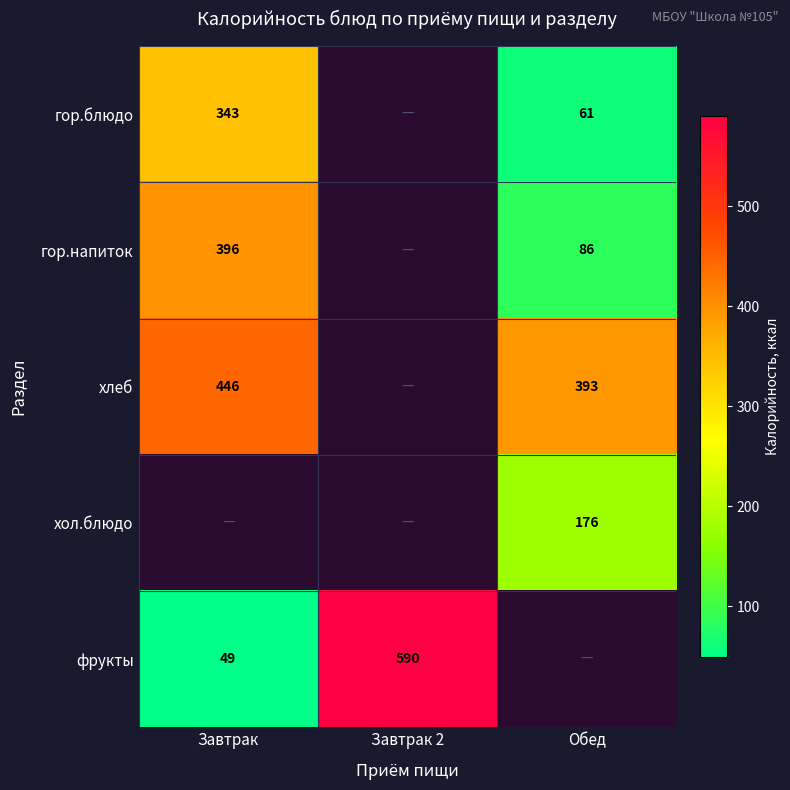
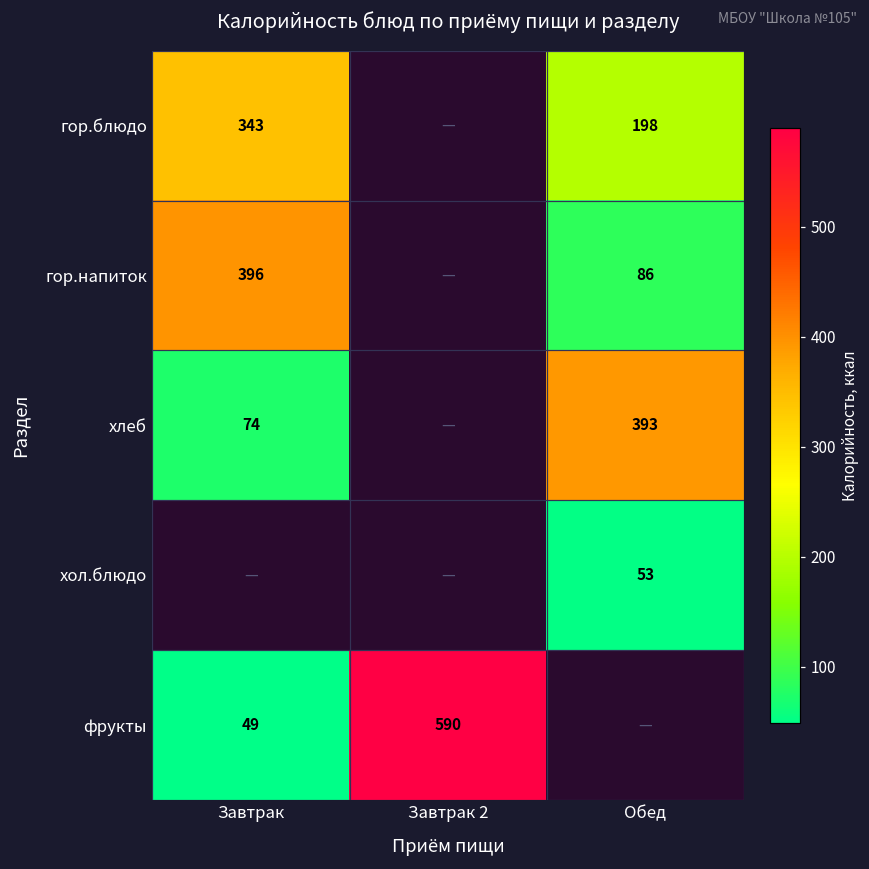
  {
    "гор.блюдо": {
      "Завтрак": 343,
-     "Обед": 61
+     "Обед": 198
    },
    "гор.напиток": {
      "Завтрак": 396,
      "Обед": 86
    },
    "хлеб": {
-     "Завтрак": 446,
+     "Завтрак": 74,
      "Обед": 393
    },
    "хол.блюдо": {
-     "Обед": 176
+     "Обед": 53
    },
    "фрукты": {
      "Завтрак": 49,
      "Завтрак 2": 590
    }
  }
